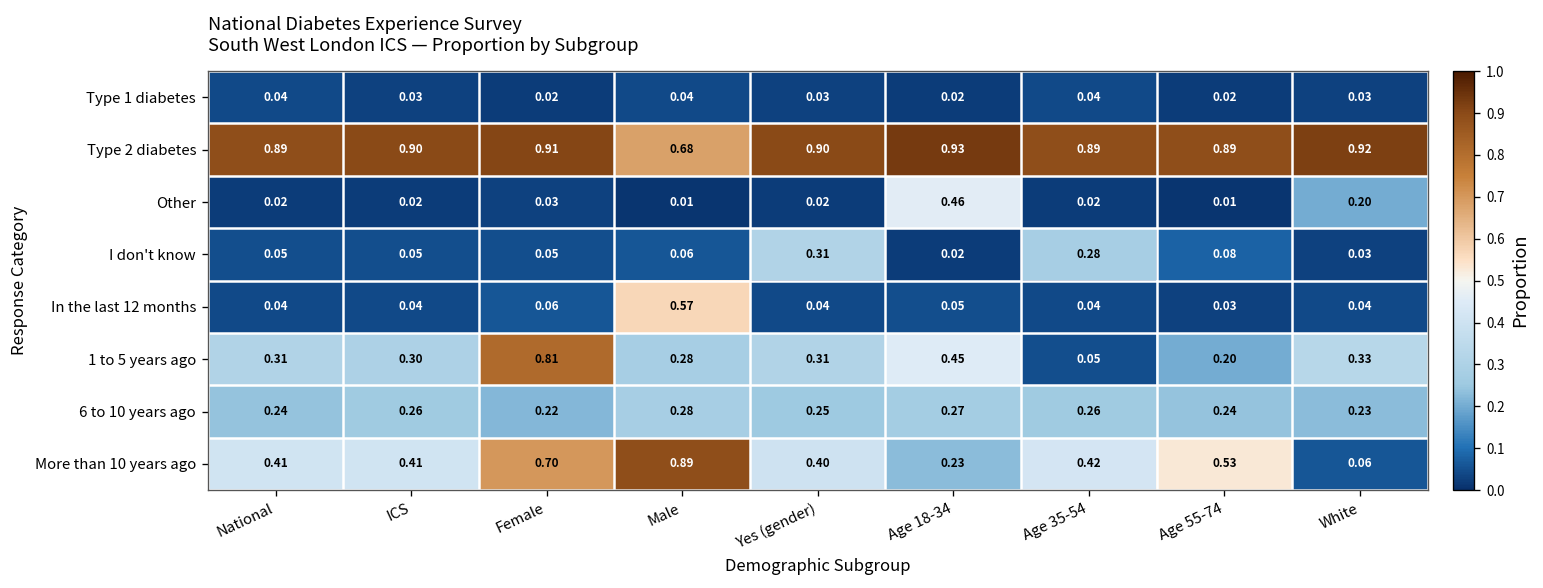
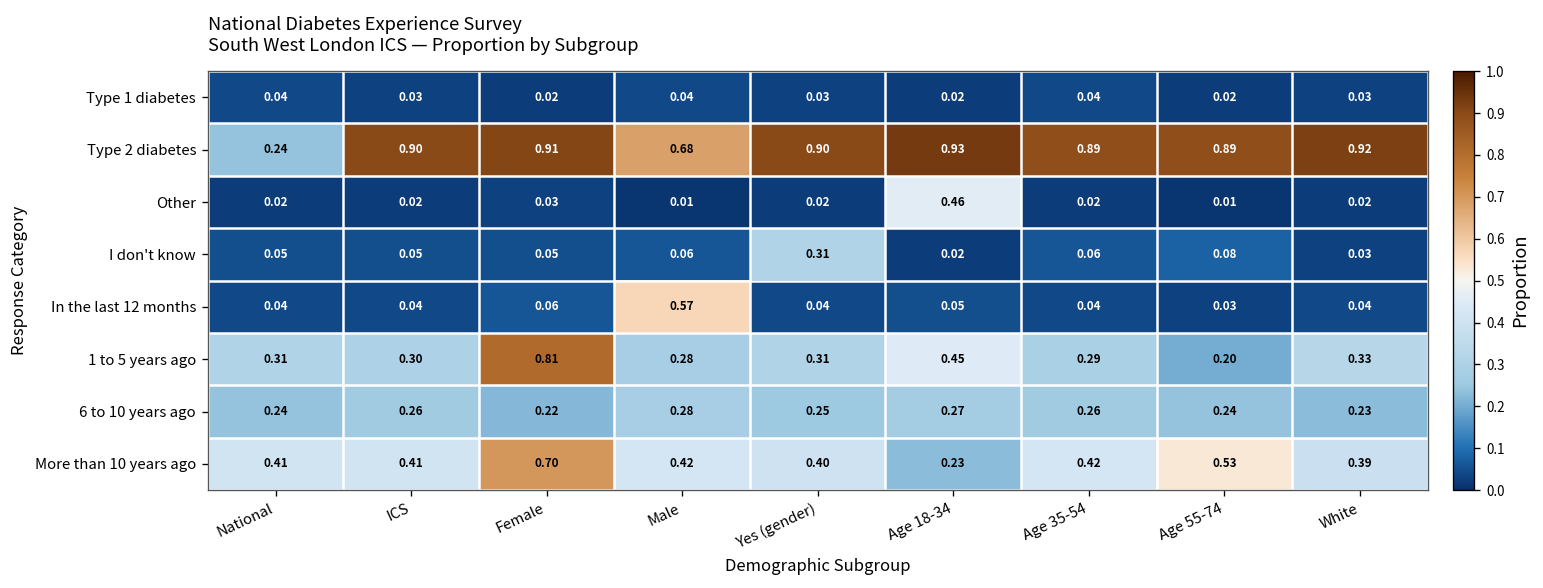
  {
    "Type 1 diabetes": {
      "National": 0.04,
      "ICS": 0.03,
      "Female": 0.02,
      "Male": 0.04,
      "Yes (gender)": 0.03,
      "Age 18-34": 0.02,
      "Age 35-54": 0.04,
      "Age 55-74": 0.02,
      "White": 0.03
    },
    "Type 2 diabetes": {
-     "National": 0.89,
+     "National": 0.24,
      "ICS": 0.90,
      "Female": 0.91,
      "Male": 0.68,
      "Yes (gender)": 0.90,
      "Age 18-34": 0.93,
      "Age 35-54": 0.89,
      "Age 55-74": 0.89,
      "White": 0.92
    },
    "Other": {
      "National": 0.02,
      "ICS": 0.02,
      "Female": 0.03,
      "Male": 0.01,
      "Yes (gender)": 0.02,
      "Age 18-34": 0.46,
      "Age 35-54": 0.02,
      "Age 55-74": 0.01,
-     "White": 0.20
+     "White": 0.02
    },
    "I don't know": {
      "National": 0.05,
      "ICS": 0.05,
      "Female": 0.05,
      "Male": 0.06,
      "Yes (gender)": 0.31,
      "Age 18-34": 0.02,
-     "Age 35-54": 0.28,
+     "Age 35-54": 0.06,
      "Age 55-74": 0.08,
      "White": 0.03
    },
    "In the last 12 months": {
      "National": 0.04,
      "ICS": 0.04,
      "Female": 0.06,
      "Male": 0.57,
      "Yes (gender)": 0.04,
      "Age 18-34": 0.05,
      "Age 35-54": 0.04,
      "Age 55-74": 0.03,
      "White": 0.04
    },
    "1 to 5 years ago": {
      "National": 0.31,
      "ICS": 0.30,
      "Female": 0.81,
      "Male": 0.28,
      "Yes (gender)": 0.31,
      "Age 18-34": 0.45,
-     "Age 35-54": 0.05,
+     "Age 35-54": 0.29,
      "Age 55-74": 0.20,
      "White": 0.33
    },
    "6 to 10 years ago": {
      "National": 0.24,
      "ICS": 0.26,
      "Female": 0.22,
      "Male": 0.28,
      "Yes (gender)": 0.25,
      "Age 18-34": 0.27,
      "Age 35-54": 0.26,
      "Age 55-74": 0.24,
      "White": 0.23
    },
    "More than 10 years ago": {
      "National": 0.41,
      "ICS": 0.41,
      "Female": 0.70,
-     "Male": 0.89,
+     "Male": 0.42,
      "Yes (gender)": 0.40,
      "Age 18-34": 0.23,
      "Age 35-54": 0.42,
      "Age 55-74": 0.53,
-     "White": 0.06
+     "White": 0.39
    }
  }
